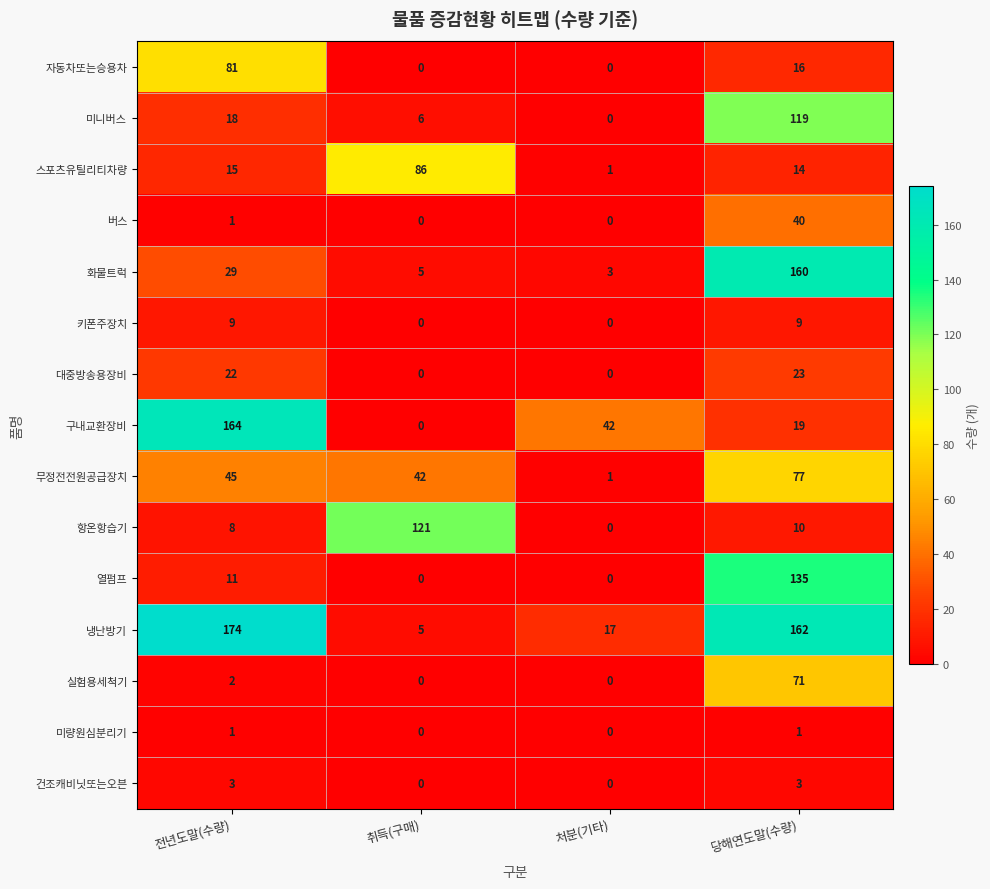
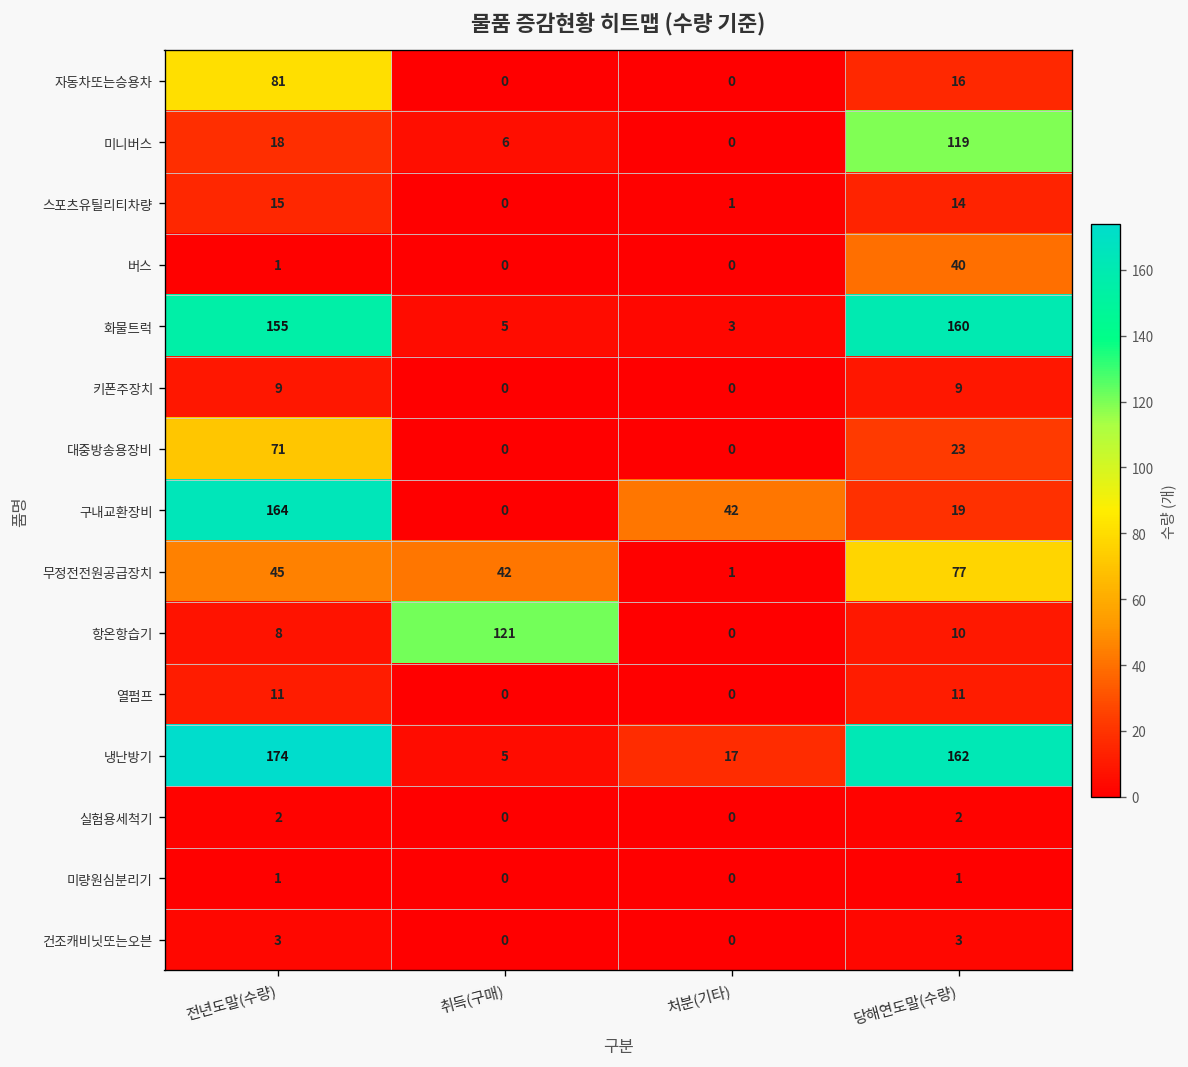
  {
    "자동차또는승용차": {
      "전년도말(수량)": 81,
      "취득(구매)": 0,
      "처분(기타)": 0,
      "당해연도말(수량)": 16
    },
    "미니버스": {
      "전년도말(수량)": 18,
      "취득(구매)": 6,
      "처분(기타)": 0,
      "당해연도말(수량)": 119
    },
    "스포츠유틸리티차량": {
      "전년도말(수량)": 15,
-     "취득(구매)": 86,
+     "취득(구매)": 0,
      "처분(기타)": 1,
      "당해연도말(수량)": 14
    },
    "버스": {
      "전년도말(수량)": 1,
      "취득(구매)": 0,
      "처분(기타)": 0,
      "당해연도말(수량)": 40
    },
    "화물트럭": {
-     "전년도말(수량)": 29,
+     "전년도말(수량)": 155,
      "취득(구매)": 5,
      "처분(기타)": 3,
      "당해연도말(수량)": 160
    },
    "키폰주장치": {
      "전년도말(수량)": 9,
      "취득(구매)": 0,
      "처분(기타)": 0,
      "당해연도말(수량)": 9
    },
    "대중방송용장비": {
-     "전년도말(수량)": 22,
+     "전년도말(수량)": 71,
      "취득(구매)": 0,
      "처분(기타)": 0,
      "당해연도말(수량)": 23
    },
    "구내교환장비": {
      "전년도말(수량)": 164,
      "취득(구매)": 0,
      "처분(기타)": 42,
      "당해연도말(수량)": 19
    },
    "무정전전원공급장치": {
      "전년도말(수량)": 45,
      "취득(구매)": 42,
      "처분(기타)": 1,
      "당해연도말(수량)": 77
    },
    "항온항습기": {
      "전년도말(수량)": 8,
      "취득(구매)": 121,
      "처분(기타)": 0,
      "당해연도말(수량)": 10
    },
    "열펌프": {
      "전년도말(수량)": 11,
      "취득(구매)": 0,
      "처분(기타)": 0,
-     "당해연도말(수량)": 135
+     "당해연도말(수량)": 11
    },
    "냉난방기": {
      "전년도말(수량)": 174,
      "취득(구매)": 5,
      "처분(기타)": 17,
      "당해연도말(수량)": 162
    },
    "실험용세척기": {
      "전년도말(수량)": 2,
      "취득(구매)": 0,
      "처분(기타)": 0,
-     "당해연도말(수량)": 71
+     "당해연도말(수량)": 2
    },
    "미량원심분리기": {
      "전년도말(수량)": 1,
      "취득(구매)": 0,
      "처분(기타)": 0,
      "당해연도말(수량)": 1
    },
    "건조캐비닛또는오븐": {
      "전년도말(수량)": 3,
      "취득(구매)": 0,
      "처분(기타)": 0,
      "당해연도말(수량)": 3
    }
  }
